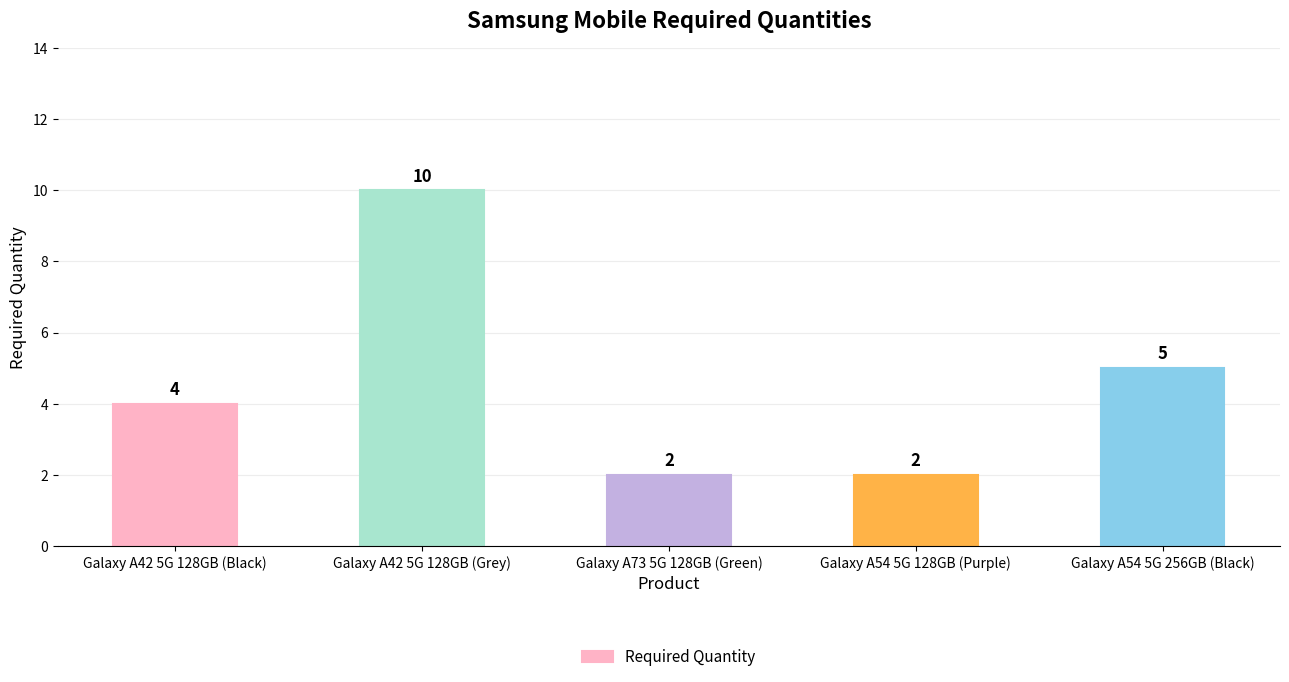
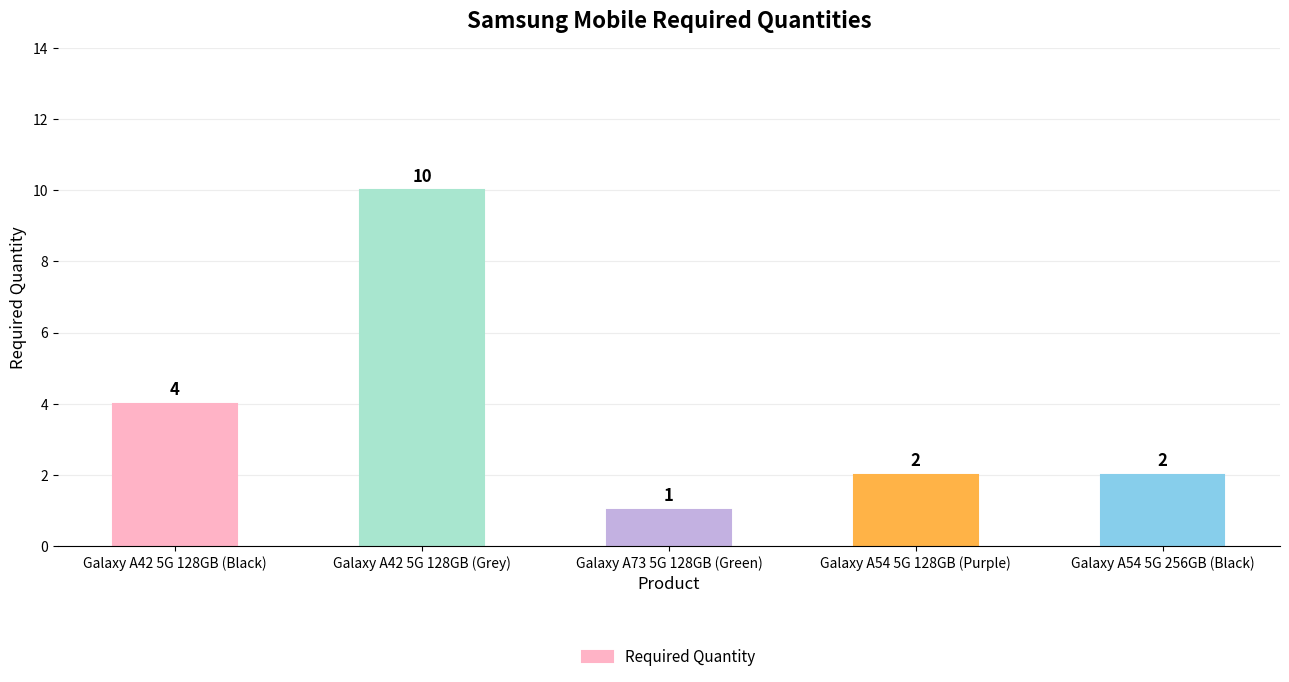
  {
    "Galaxy A42 5G 128GB (Black)": 4,
    "Galaxy A42 5G 128GB (Grey)": 10,
-   "Galaxy A73 5G 128GB (Green)": 2,
+   "Galaxy A73 5G 128GB (Green)": 1,
    "Galaxy A54 5G 128GB (Purple)": 2,
-   "Galaxy A54 5G 256GB (Black)": 5
+   "Galaxy A54 5G 256GB (Black)": 2
  }
